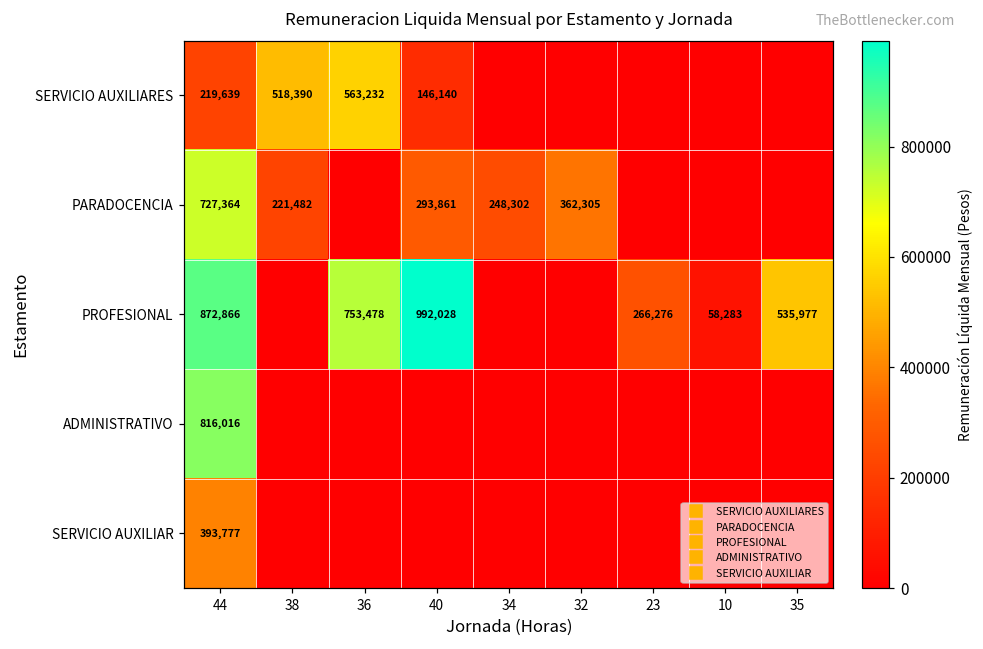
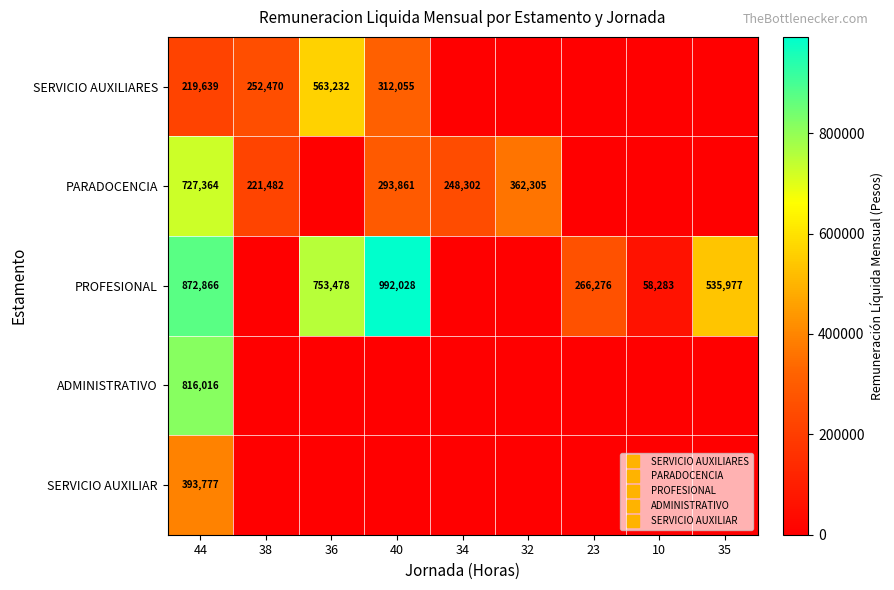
  {
    "SERVICIO AUXILIARES": {
      "44": "219,639",
-     "38": "518,390",
+     "38": "252,470",
      "36": "563,232",
-     "40": "146,140"
+     "40": "312,055"
    },
    "PARADOCENCIA": {
      "44": "727,364",
      "38": "221,482",
      "40": "293,861",
      "34": "248,302",
      "32": "362,305"
    },
    "PROFESIONAL": {
      "44": "872,866",
      "36": "753,478",
      "40": "992,028",
      "23": "266,276",
      "10": "58,283",
      "35": "535,977"
    },
    "ADMINISTRATIVO": {
      "44": "816,016"
    },
    "SERVICIO AUXILIAR": {
      "44": "393,777"
    }
  }
